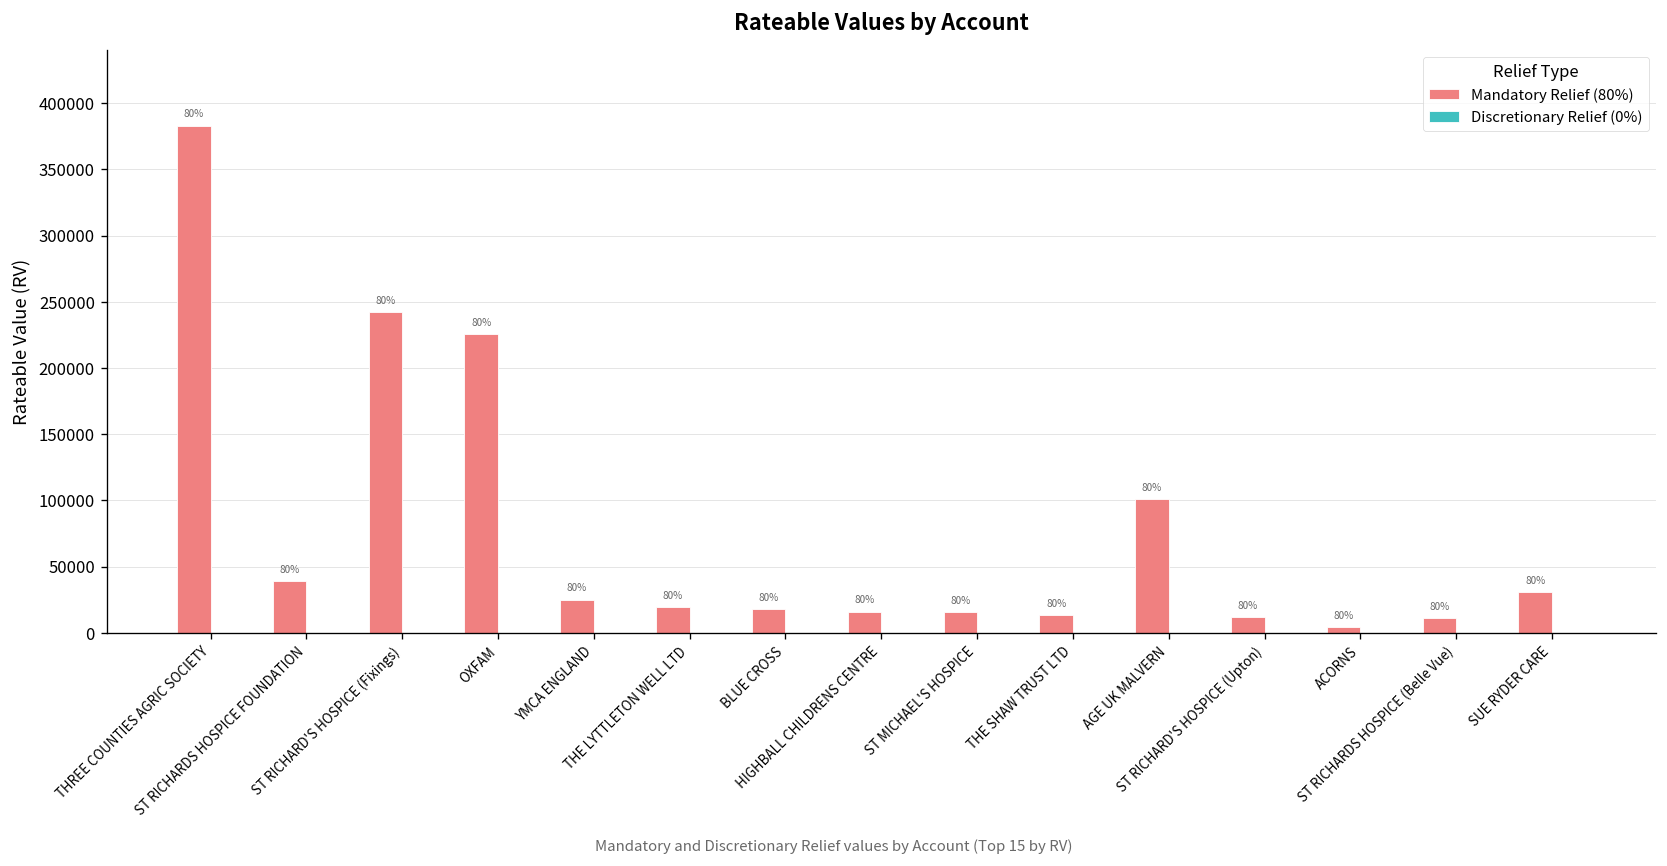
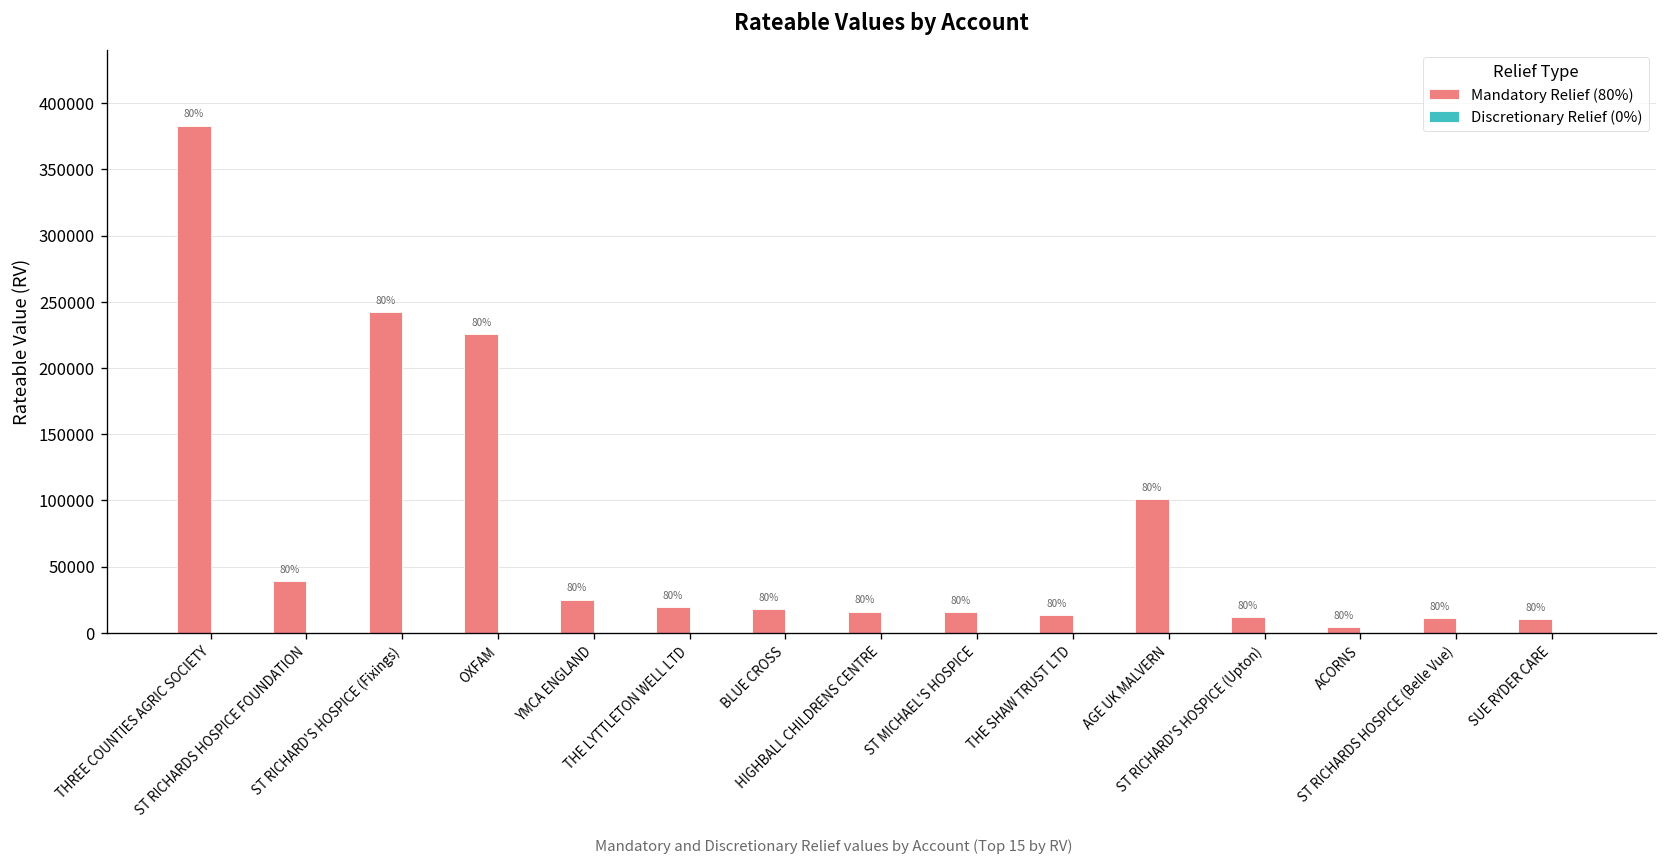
  {
    "Mandatory Relief (80%)": {
-     "SUE RYDER CARE": 31000
+     "SUE RYDER CARE": 11000
    },
    "Discretionary Relief (0%)": {
      "THREE COUNTIES AGRIC SOCIETY": 0,
      "ST RICHARDS HOSPICE FOUNDATION": 0,
      "ST RICHARD'S HOSPICE (Fixings)": 0,
      "OXFAM": 0,
      "YMCA ENGLAND": 0,
      "THE LYTTLETON WELL LTD": 0,
      "BLUE CROSS": 0,
      "HIGHBALL CHILDRENS CENTRE": 0,
      "ST MICHAEL'S HOSPICE": 0,
      "THE SHAW TRUST LTD": 0,
      "AGE UK MALVERN": 0,
      "ST RICHARD'S HOSPICE (Upton)": 0,
      "ACORNS": 0,
      "ST RICHARDS HOSPICE (Belle Vue)": 0,
      "SUE RYDER CARE": 0
    }
  }
